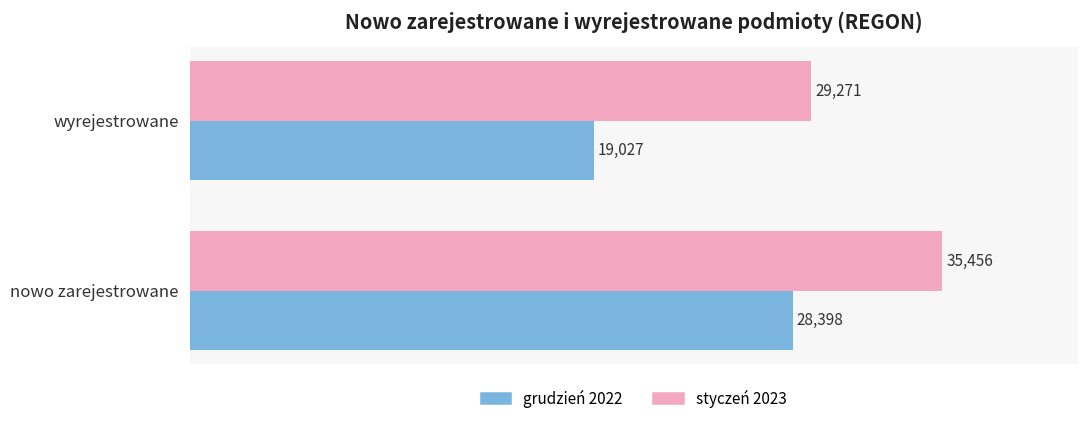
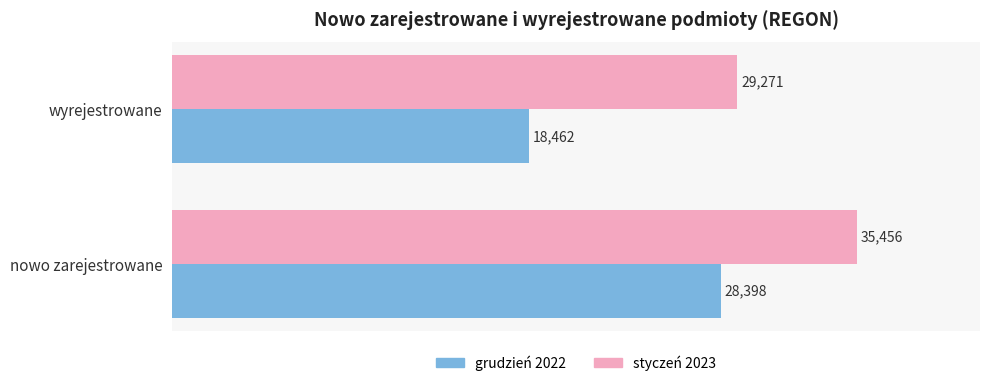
  {
    "grudzień 2022": {
-     "wyrejestrowane": "19,027",
+     "wyrejestrowane": "18,462",
      "nowo zarejestrowane": "28,398"
    },
    "styczeń 2023": {
      "wyrejestrowane": "29,271",
      "nowo zarejestrowane": "35,456"
    }
  }
